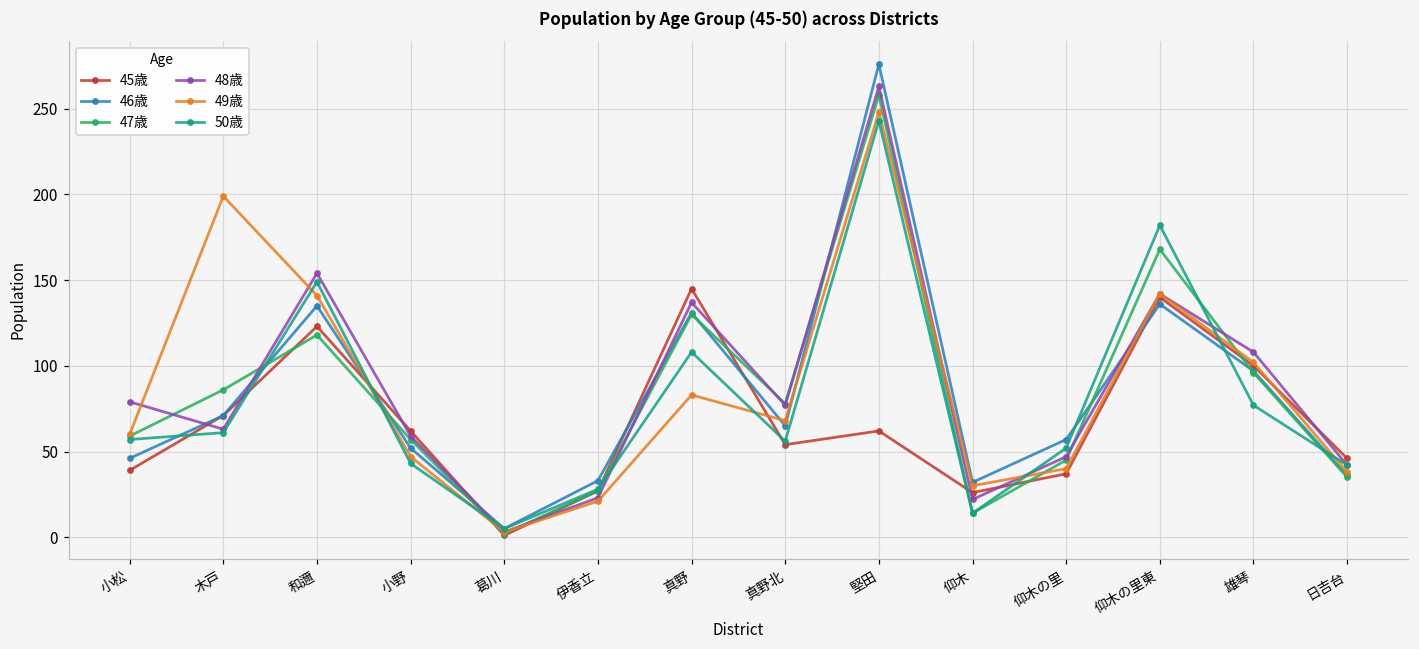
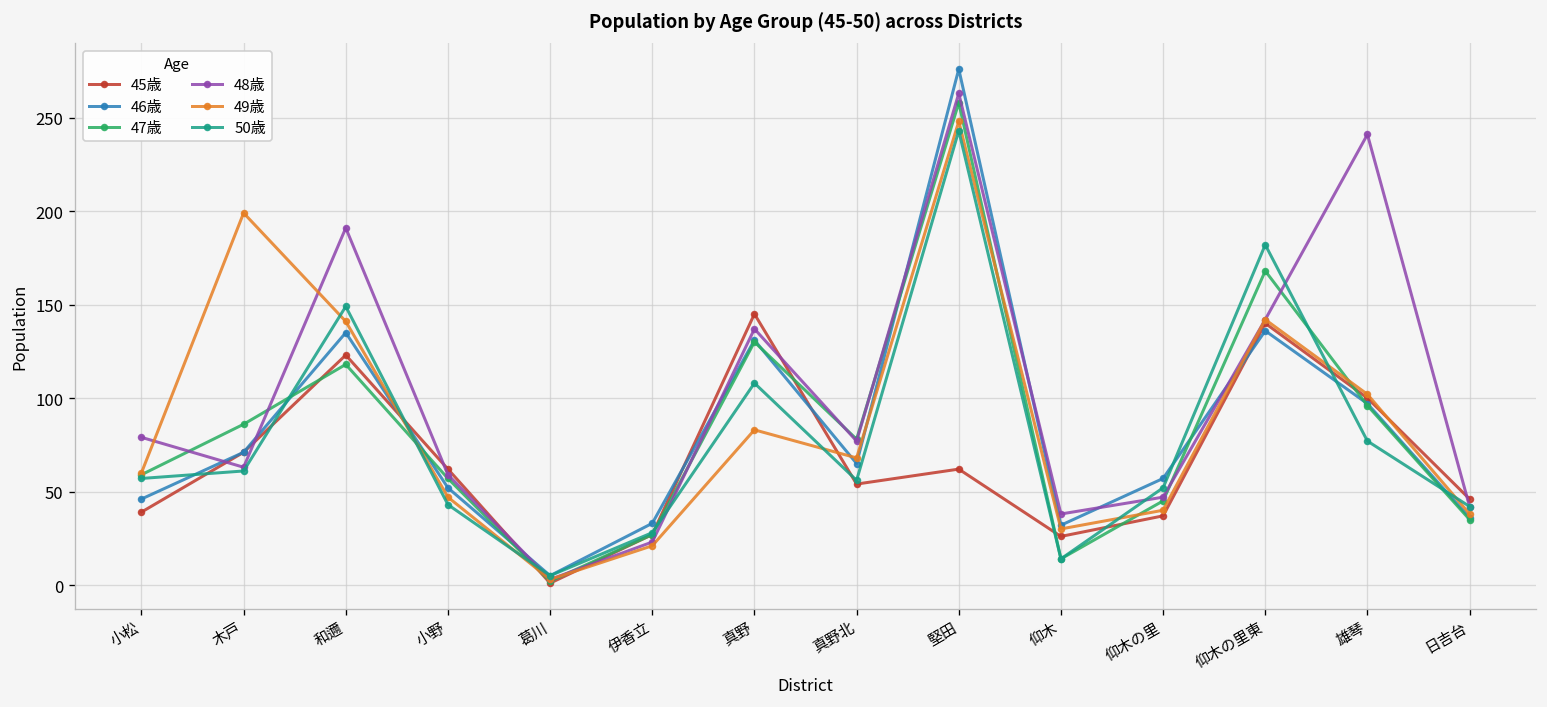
  {
    "45歳": {
      "小松": 39,
      "和邇": 123,
      "小野": 62,
      "真野": 145,
      "真野北": 54,
      "堅田": 62,
      "仰木": 26,
      "仰木の里": 37,
      "仰木の里東": 140,
      "雄琴": 100,
      "日吉台": 46
    },
    "46歳": {
      "小松": 46,
      "和邇": 135,
      "小野": 52,
      "伊香立": 33,
      "真野北": 65,
      "堅田": 276,
      "仰木": 32,
      "仰木の里": 57,
      "仰木の里東": 136
    },
    "48歳": {
      "小松": 79,
      "木戸": 63,
-     "和邇": 154,
+     "和邇": 191,
      "小野": 59,
      "伊香立": 23,
      "真野": 137,
      "堅田": 263,
-     "仰木": 22,
+     "仰木": 38,
      "仰木の里": 47,
-     "雄琴": 108
+     "雄琴": 241
    },
    "49歳": {
      "木戸": 199,
      "和邇": 141,
      "小野": 47,
      "伊香立": 21,
      "真野": 83,
      "真野北": 68,
      "堅田": 248,
      "仰木": 30,
      "仰木の里": 40,
      "雄琴": 102,
      "日吉台": 38
    }
  }
